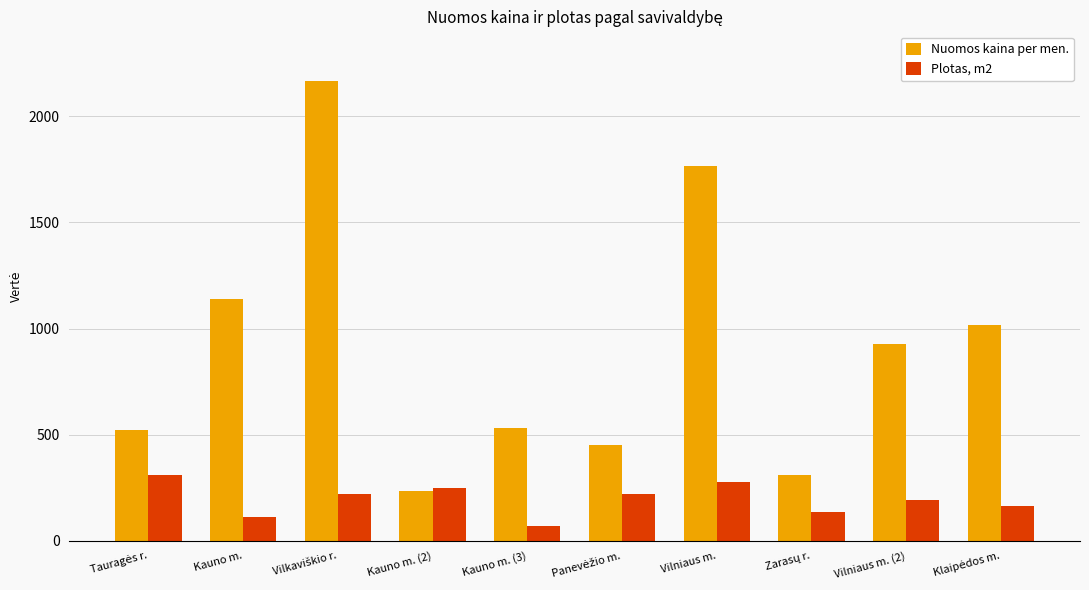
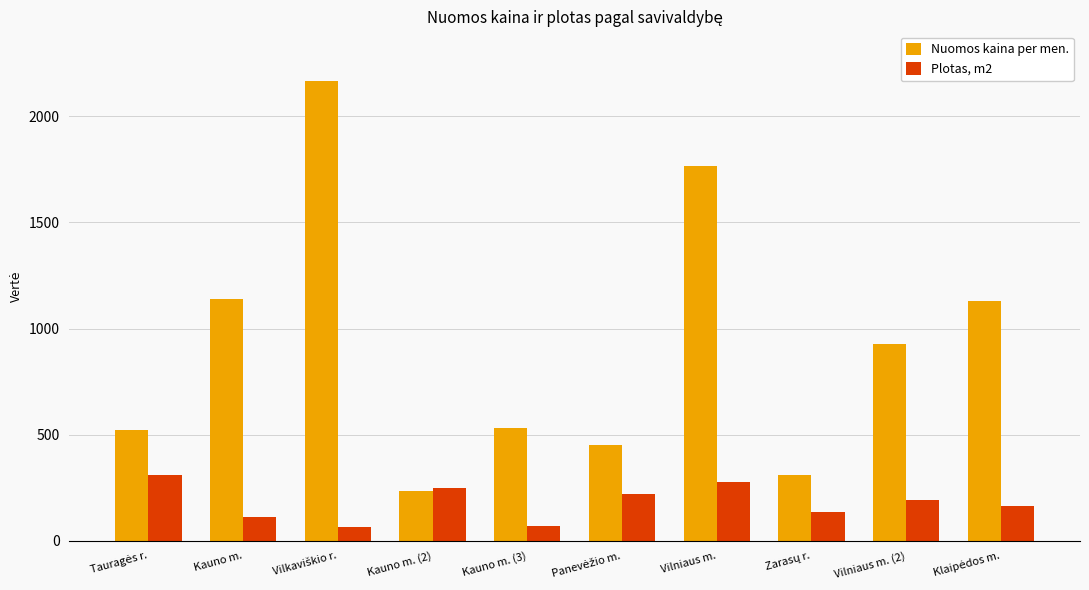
  {
    "Nuomos kaina per men.": {
      "Tauragės r.": 520,
      "Kauno m.": 1140,
      "Vilkaviškio r.": 2170,
      "Kauno m. (2)": 240,
      "Kauno m. (3)": 530,
      "Panevėžio m.": 450,
      "Vilniaus m.": 1760,
      "Zarasų r.": 310,
      "Vilniaus m. (2)": 930,
-     "Klaipėdos m.": 1020
+     "Klaipėdos m.": 1130
    },
    "Plotas, m2": {
      "Tauragės r.": 310,
      "Kauno m.": 110,
-     "Vilkaviškio r.": 220,
+     "Vilkaviškio r.": 70,
      "Kauno m. (2)": 250,
      "Kauno m. (3)": 70,
      "Panevėžio m.": 220,
      "Vilniaus m.": 280,
      "Zarasų r.": 130,
      "Vilniaus m. (2)": 190,
      "Klaipėdos m.": 160
    }
  }
